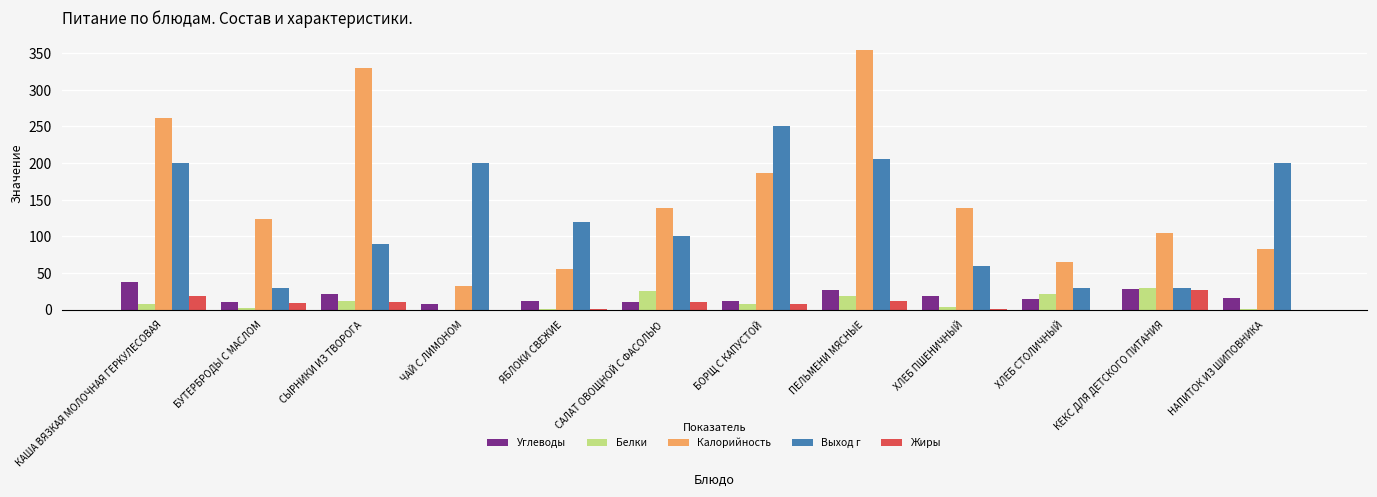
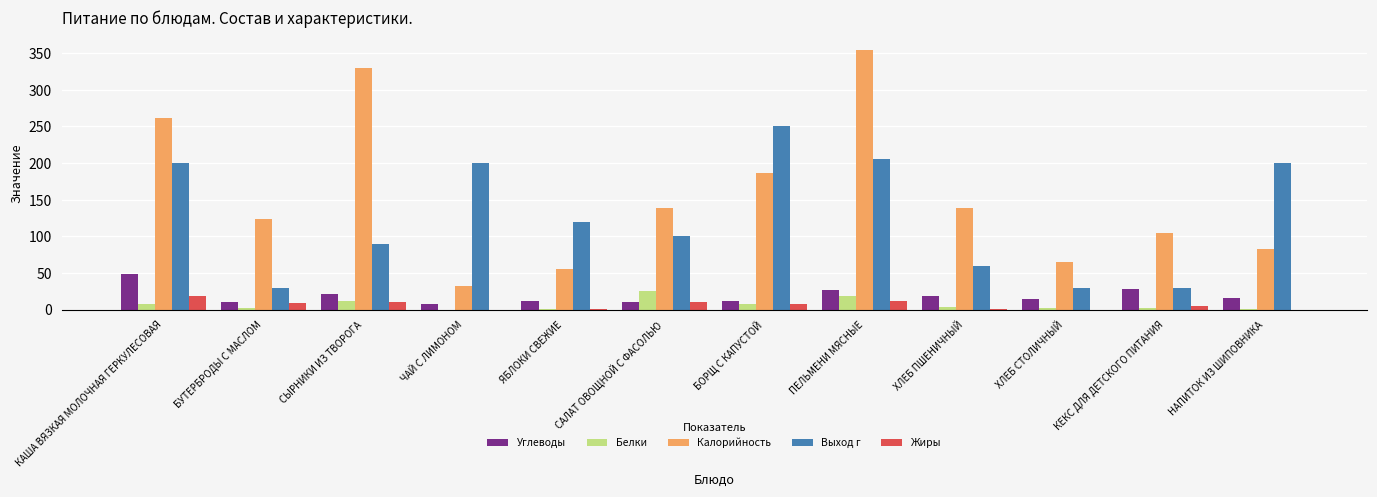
  {
    "Углеводы": {
-     "КАША ВЯЗКАЯ МОЛОЧНАЯ ГЕРКУЛЕСОВАЯ": 40,
+     "КАША ВЯЗКАЯ МОЛОЧНАЯ ГЕРКУЛЕСОВАЯ": 50,
      "БУТЕРБРОДЫ С МАСЛОМ": 10,
      "СЫРНИКИ ИЗ ТВОРОГА": 20,
      "ЧАЙ С ЛИМОНОМ": 10,
      "ЯБЛОКИ СВЕЖИЕ": 10,
      "САЛАТ ОВОЩНОЙ С ФАСОЛЬЮ": 10,
      "БОРЩ С КАПУСТОЙ": 10,
      "ПЕЛЬМЕНИ МЯСНЫЕ": 30,
      "ХЛЕБ ПШЕНИЧНЫЙ": 20,
      "ХЛЕБ СТОЛИЧНЫЙ": 10,
      "КЕКС ДЛЯ ДЕТСКОГО ПИТАНИЯ": 30,
      "НАПИТОК ИЗ ШИПОВНИКА": 20
    },
    "Белки": {
      "КАША ВЯЗКАЯ МОЛОЧНАЯ ГЕРКУЛЕСОВАЯ": 10,
      "СЫРНИКИ ИЗ ТВОРОГА": 10,
      "ЧАЙ С ЛИМОНОМ": 0,
      "САЛАТ ОВОЩНОЙ С ФАСОЛЬЮ": 30,
      "БОРЩ С КАПУСТОЙ": 10,
      "ПЕЛЬМЕНИ МЯСНЫЕ": 20,
      "ХЛЕБ ПШЕНИЧНЫЙ": 0,
-     "ХЛЕБ СТОЛИЧНЫЙ": 20,
-     "КЕКС ДЛЯ ДЕТСКОГО ПИТАНИЯ": 30
+     "ХЛЕБ СТОЛИЧНЫЙ": 0,
+     "КЕКС ДЛЯ ДЕТСКОГО ПИТАНИЯ": 0
    },
    "Калорийность": {
      "КАША ВЯЗКАЯ МОЛОЧНАЯ ГЕРКУЛЕСОВАЯ": 260,
      "БУТЕРБРОДЫ С МАСЛОМ": 120,
      "СЫРНИКИ ИЗ ТВОРОГА": 330,
      "ЧАЙ С ЛИМОНОМ": 30,
      "ЯБЛОКИ СВЕЖИЕ": 60,
      "САЛАТ ОВОЩНОЙ С ФАСОЛЬЮ": 140,
      "БОРЩ С КАПУСТОЙ": 190,
      "ПЕЛЬМЕНИ МЯСНЫЕ": 350,
      "ХЛЕБ ПШЕНИЧНЫЙ": 140,
      "ХЛЕБ СТОЛИЧНЫЙ": 70,
      "КЕКС ДЛЯ ДЕТСКОГО ПИТАНИЯ": 110,
      "НАПИТОК ИЗ ШИПОВНИКА": 80
    },
    "Выход г": {
      "КАША ВЯЗКАЯ МОЛОЧНАЯ ГЕРКУЛЕСОВАЯ": 200,
      "БУТЕРБРОДЫ С МАСЛОМ": 30,
      "СЫРНИКИ ИЗ ТВОРОГА": 90,
      "ЧАЙ С ЛИМОНОМ": 200,
      "ЯБЛОКИ СВЕЖИЕ": 120,
      "САЛАТ ОВОЩНОЙ С ФАСОЛЬЮ": 100,
      "БОРЩ С КАПУСТОЙ": 250,
      "ПЕЛЬМЕНИ МЯСНЫЕ": 210,
      "ХЛЕБ ПШЕНИЧНЫЙ": 60,
      "ХЛЕБ СТОЛИЧНЫЙ": 30,
      "КЕКС ДЛЯ ДЕТСКОГО ПИТАНИЯ": 30,
      "НАПИТОК ИЗ ШИПОВНИКА": 200
    },
    "Жиры": {
      "КАША ВЯЗКАЯ МОЛОЧНАЯ ГЕРКУЛЕСОВАЯ": 20,
      "БУТЕРБРОДЫ С МАСЛОМ": 10,
      "СЫРНИКИ ИЗ ТВОРОГА": 10,
      "ЧАЙ С ЛИМОНОМ": 0,
      "САЛАТ ОВОЩНОЙ С ФАСОЛЬЮ": 10,
      "БОРЩ С КАПУСТОЙ": 10,
      "ПЕЛЬМЕНИ МЯСНЫЕ": 10,
      "ХЛЕБ СТОЛИЧНЫЙ": 0,
-     "КЕКС ДЛЯ ДЕТСКОГО ПИТАНИЯ": 30,
+     "КЕКС ДЛЯ ДЕТСКОГО ПИТАНИЯ": 10,
      "НАПИТОК ИЗ ШИПОВНИКА": 0
    }
  }
